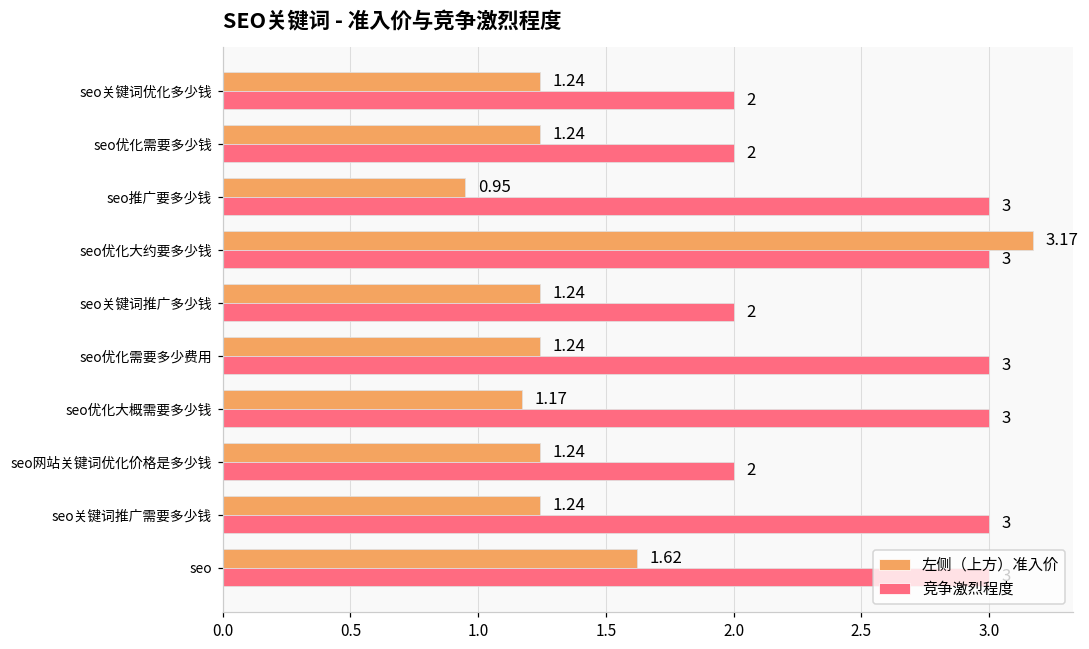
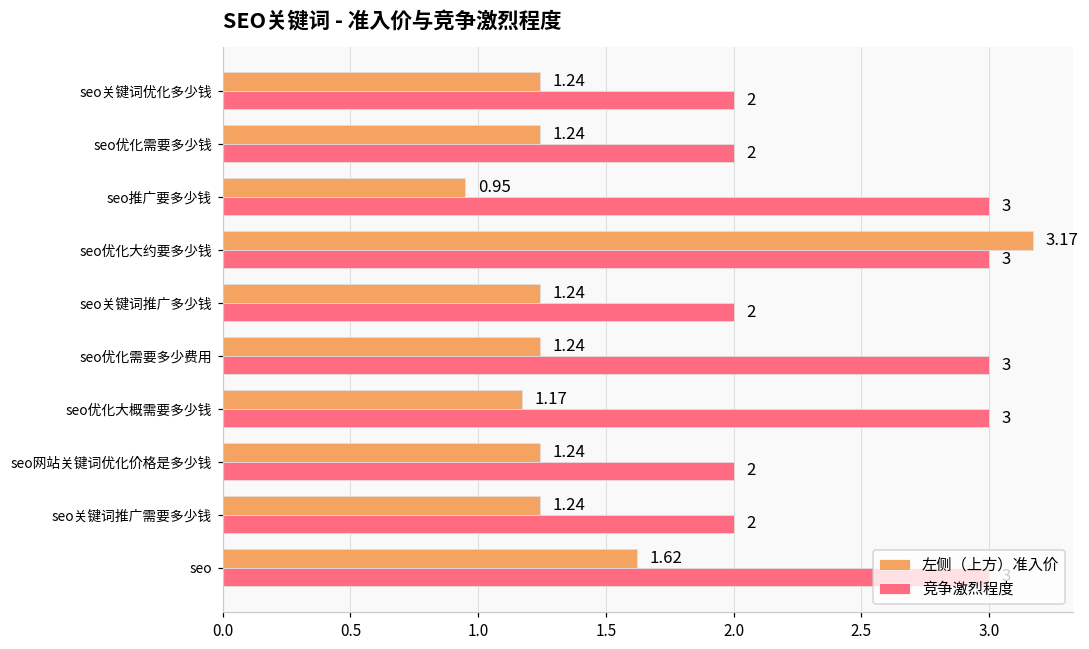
  {
    "左侧（上方）准入价": {
      "seo关键词优化多少钱": 1.24,
      "seo优化需要多少钱": 1.24,
      "seo推广要多少钱": 0.95,
      "seo优化大约要多少钱": 3.17,
      "seo关键词推广多少钱": 1.24,
      "seo优化需要多少费用": 1.24,
      "seo优化大概需要多少钱": 1.17,
      "seo网站关键词优化价格是多少钱": 1.24,
      "seo关键词推广需要多少钱": 1.24,
      "seo": 1.62
    },
    "竞争激烈程度": {
      "seo关键词优化多少钱": 2,
      "seo优化需要多少钱": 2,
      "seo推广要多少钱": 3,
      "seo优化大约要多少钱": 3,
      "seo关键词推广多少钱": 2,
      "seo优化需要多少费用": 3,
      "seo优化大概需要多少钱": 3,
      "seo网站关键词优化价格是多少钱": 2,
-     "seo关键词推广需要多少钱": 3
+     "seo关键词推广需要多少钱": 2
    }
  }
